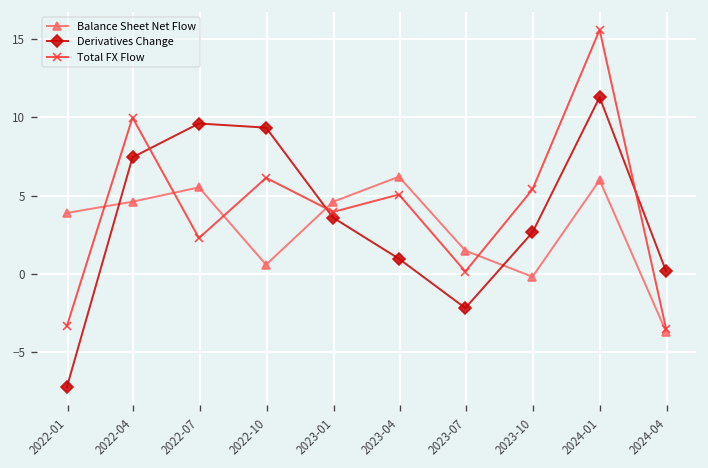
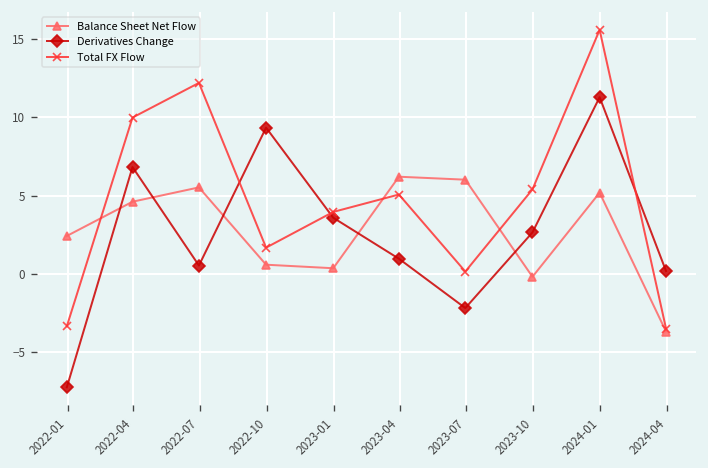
  {
    "Balance Sheet Net Flow": {
-     "2022-01": 3.9,
+     "2022-01": 2.4,
      "2022-04": 4.6,
      "2022-07": 5.5,
      "2022-10": 0.6,
-     "2023-01": 4.6,
+     "2023-01": 0.4,
      "2023-04": 6.2,
-     "2023-07": 1.5,
+     "2023-07": 6.0,
      "2023-10": -0.2,
-     "2024-01": 6.0
+     "2024-01": 5.2
    },
    "Derivatives Change": {
      "2022-01": -7.2,
-     "2022-04": 7.4,
-     "2022-07": 9.6,
+     "2022-04": 6.8,
+     "2022-07": 0.5,
      "2022-10": 9.3,
      "2023-01": 3.6,
      "2023-04": 1.0,
      "2023-07": -2.2,
      "2023-10": 2.7,
      "2024-01": 11.3,
      "2024-04": 0.2
    },
    "Total FX Flow": {
      "2022-01": -3.3,
      "2022-04": 10.0,
-     "2022-07": 2.3,
-     "2022-10": 6.1,
+     "2022-07": 12.2,
+     "2022-10": 1.7,
      "2023-01": 4.0,
      "2023-04": 5.1,
      "2023-07": 0.2,
      "2023-10": 5.4,
      "2024-01": 15.6
    }
  }
